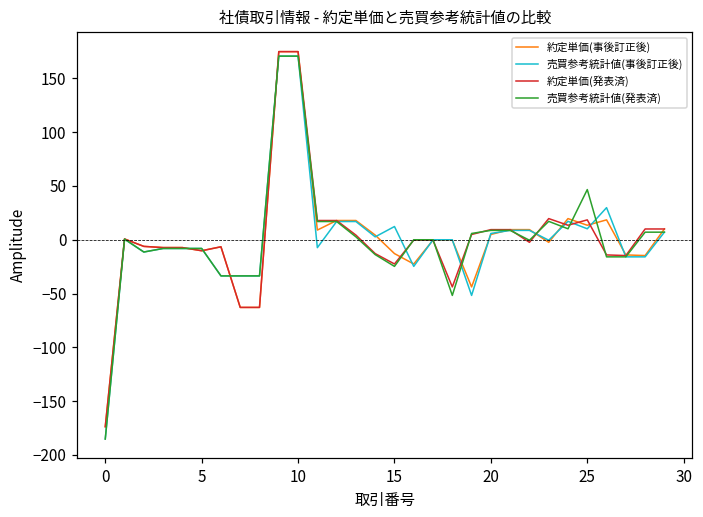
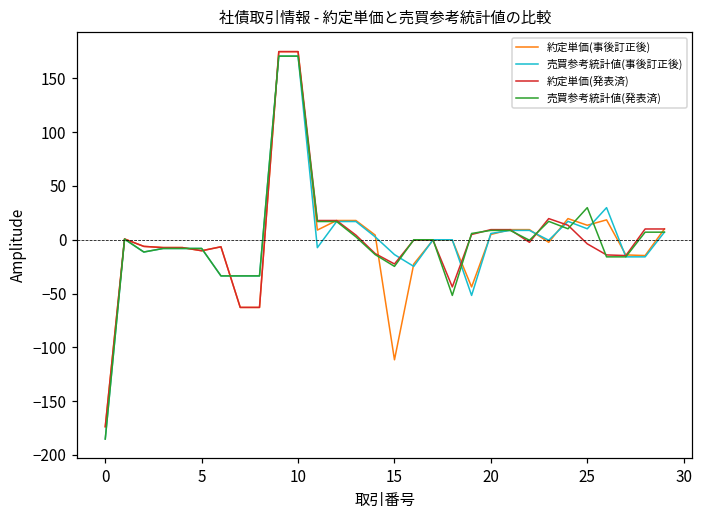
  {
    "約定単価(事後訂正後)": {
-     "15": -10,
+     "15": -110,
      "25": 10
    },
    "売買参考統計値(事後訂正後)": {
-     "15": 10,
+     "15": -10,
      "25": 10
    },
    "約定単価(発表済)": {
-     "25": 20
+     "25": 0
    },
    "売買参考統計値(発表済)": {
-     "25": 50
+     "25": 30
    }
  }
